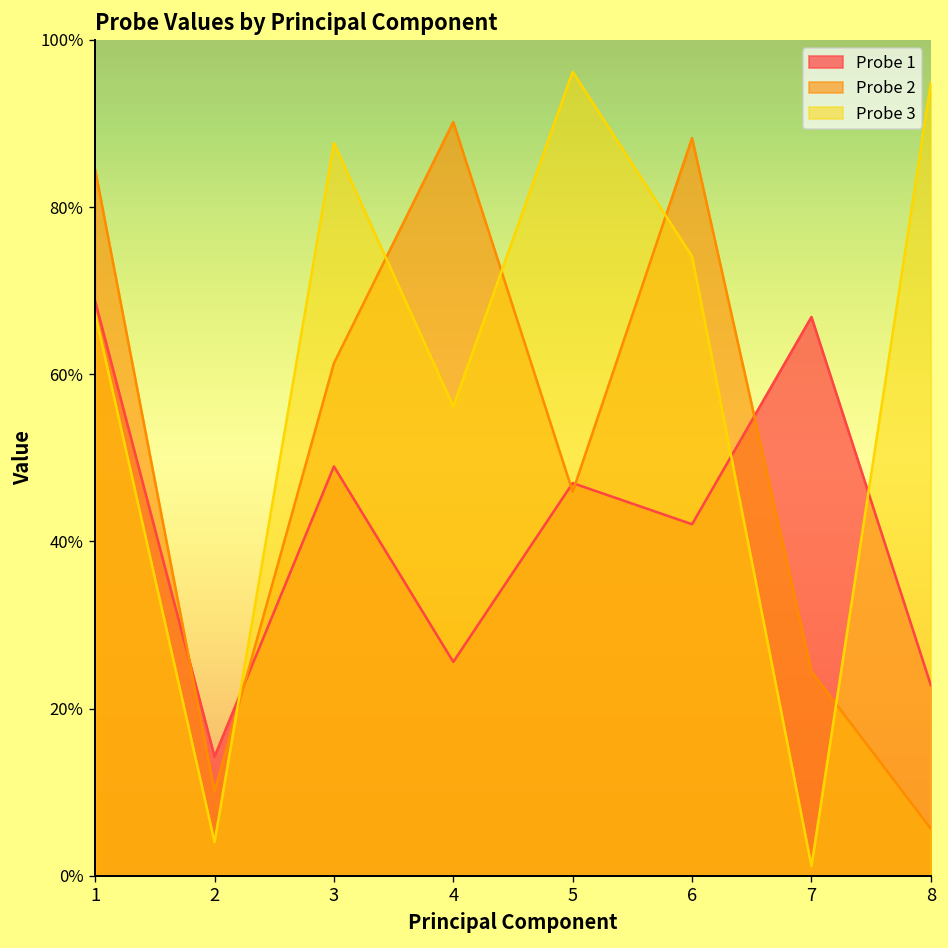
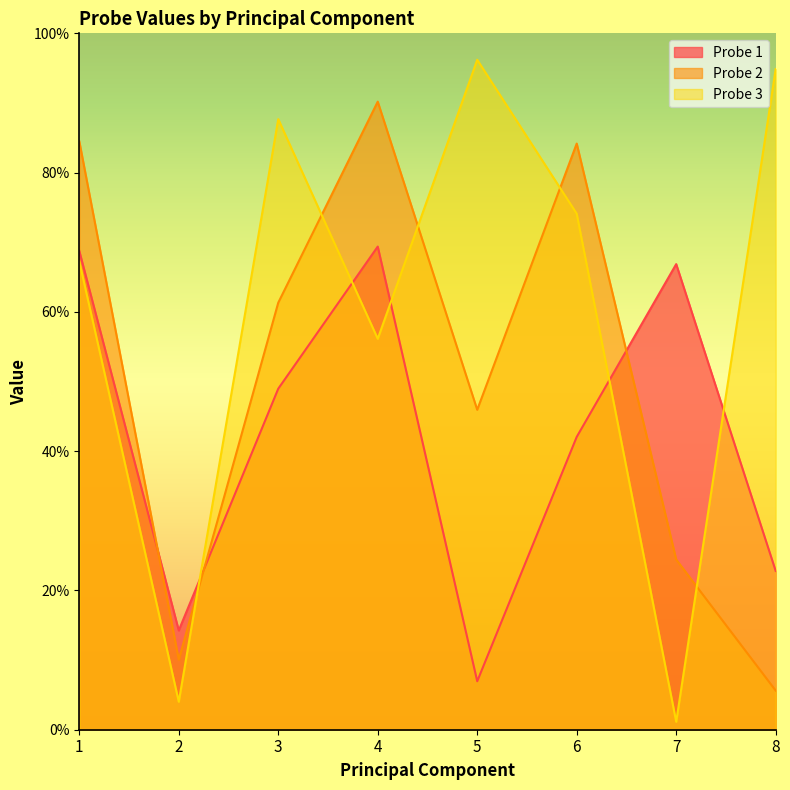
  {
    "Probe 1": {
      "1": "69%",
      "2": "14%",
      "3": "49%",
-     "4": "26%",
-     "5": "47%",
+     "4": "69%",
+     "5": "7%",
      "6": "42%",
      "7": "67%",
      "8": "23%"
    },
    "Probe 2": {
      "1": "85%",
      "2": "10%",
      "3": "61%",
      "4": "90%",
      "5": "46%",
-     "6": "88%",
+     "6": "84%",
      "7": "24%",
      "8": "6%"
    },
    "Probe 3": {
      "1": "67%",
      "2": "4%",
      "3": "88%",
      "4": "56%",
      "5": "96%",
      "6": "74%",
      "7": "1%",
      "8": "95%"
    }
  }
